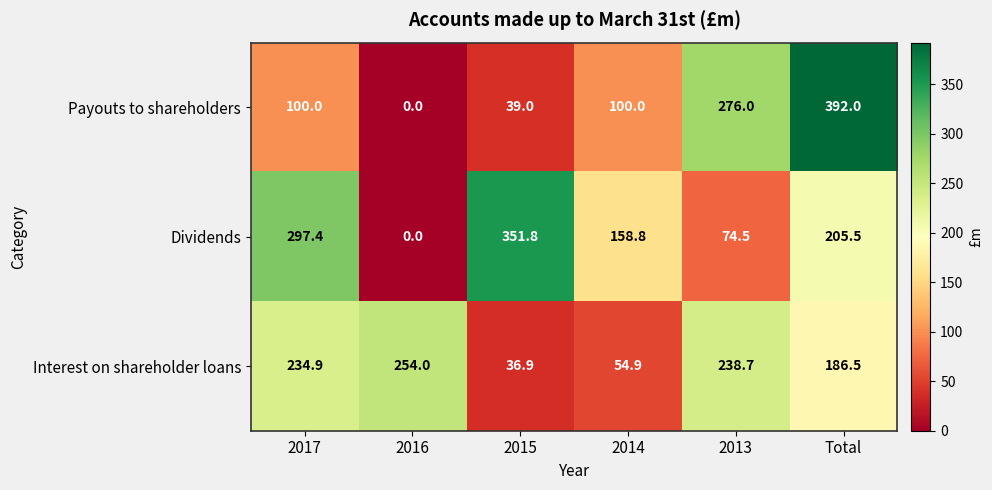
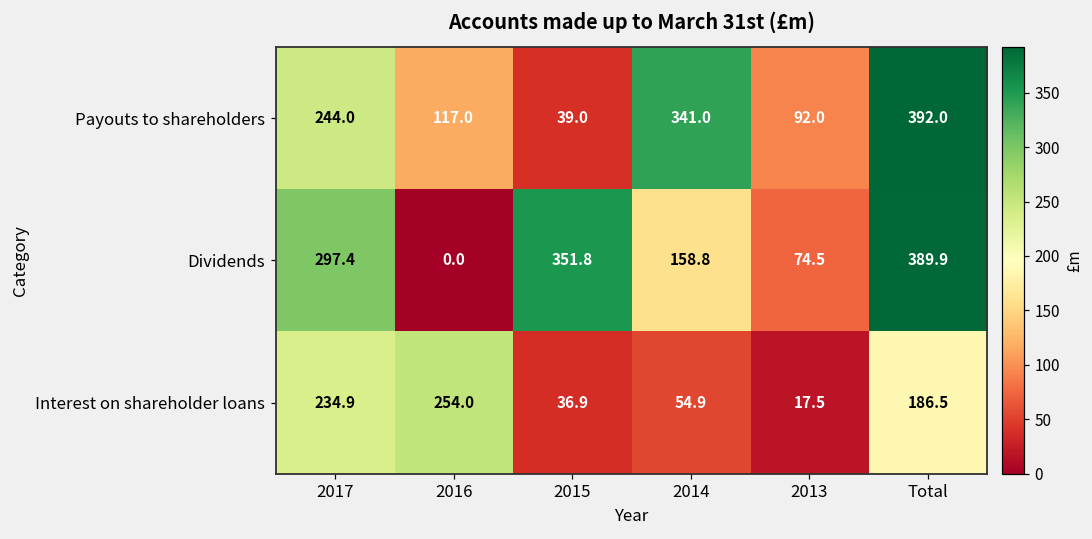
  {
    "Payouts to shareholders": {
-     "2017": 100.0,
-     "2016": 0.0,
+     "2017": 244.0,
+     "2016": 117.0,
      "2015": 39.0,
-     "2014": 100.0,
-     "2013": 276.0,
+     "2014": 341.0,
+     "2013": 92.0,
      "Total": 392.0
    },
    "Dividends": {
      "2017": 297.4,
      "2016": 0.0,
      "2015": 351.8,
      "2014": 158.8,
      "2013": 74.5,
-     "Total": 205.5
+     "Total": 389.9
    },
    "Interest on shareholder loans": {
      "2017": 234.9,
      "2016": 254.0,
      "2015": 36.9,
      "2014": 54.9,
-     "2013": 238.7,
+     "2013": 17.5,
      "Total": 186.5
    }
  }
